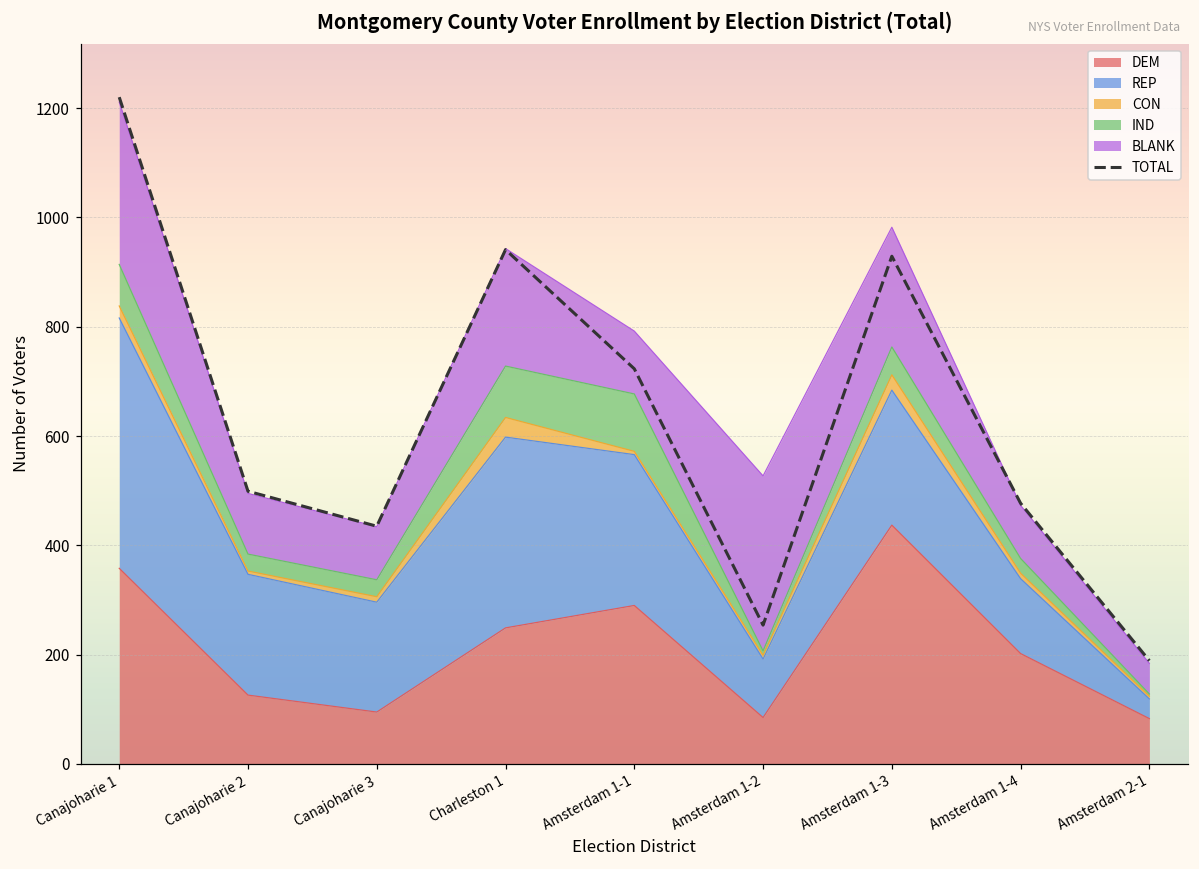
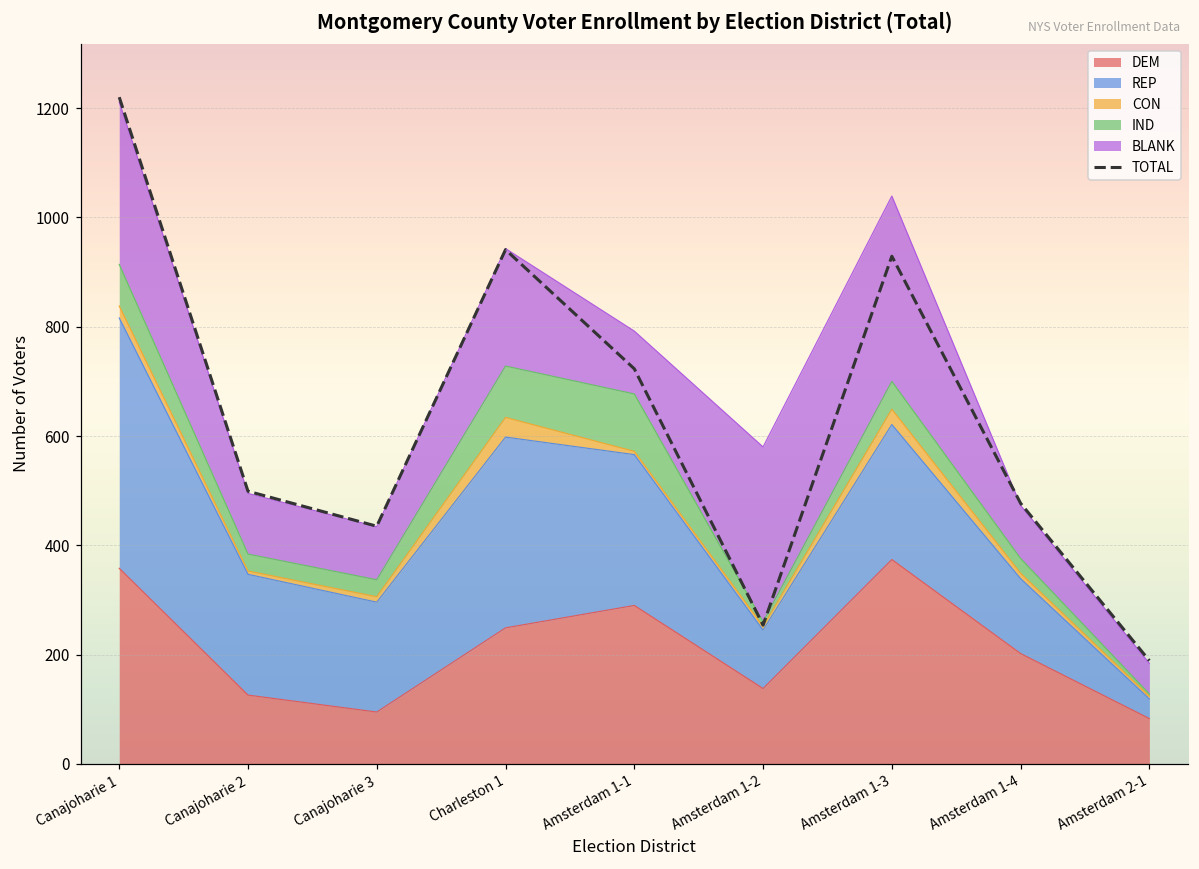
  {
    "DEM": {
      "Canajoharie 1": 360,
      "Canajoharie 2": 130,
      "Canajoharie 3": 100,
      "Charleston 1": 250,
      "Amsterdam 1-1": 290,
-     "Amsterdam 1-2": 90,
-     "Amsterdam 1-3": 440,
+     "Amsterdam 1-2": 140,
+     "Amsterdam 1-3": 370,
      "Amsterdam 1-4": 200,
      "Amsterdam 2-1": 80
    },
    "REP": {
      "Canajoharie 1": 460,
      "Canajoharie 2": 220,
      "Canajoharie 3": 200,
      "Charleston 1": 350,
      "Amsterdam 1-1": 280,
      "Amsterdam 1-2": 110,
      "Amsterdam 1-3": 250,
      "Amsterdam 1-4": 140
    },
    "CON": {
      "Canajoharie 1": 20,
      "Canajoharie 2": 10,
      "Canajoharie 3": 10,
      "Charleston 1": 40,
      "Amsterdam 1-1": 10,
      "Amsterdam 1-3": 30,
      "Amsterdam 1-4": 10
    },
    "IND": {
      "Canajoharie 1": 80,
      "Canajoharie 2": 30,
      "Canajoharie 3": 30,
      "Charleston 1": 90,
      "Amsterdam 1-1": 110,
      "Amsterdam 1-2": 10,
      "Amsterdam 1-3": 50,
      "Amsterdam 1-4": 30
    },
    "BLANK": {
      "Canajoharie 1": 300,
      "Amsterdam 1-1": 120,
      "Amsterdam 1-2": 320,
-     "Amsterdam 1-3": 220
+     "Amsterdam 1-3": 340
    },
    "TOTAL": {
      "Canajoharie 1": 1220,
      "Amsterdam 1-1": 720,
      "Amsterdam 1-3": 930
    }
  }
